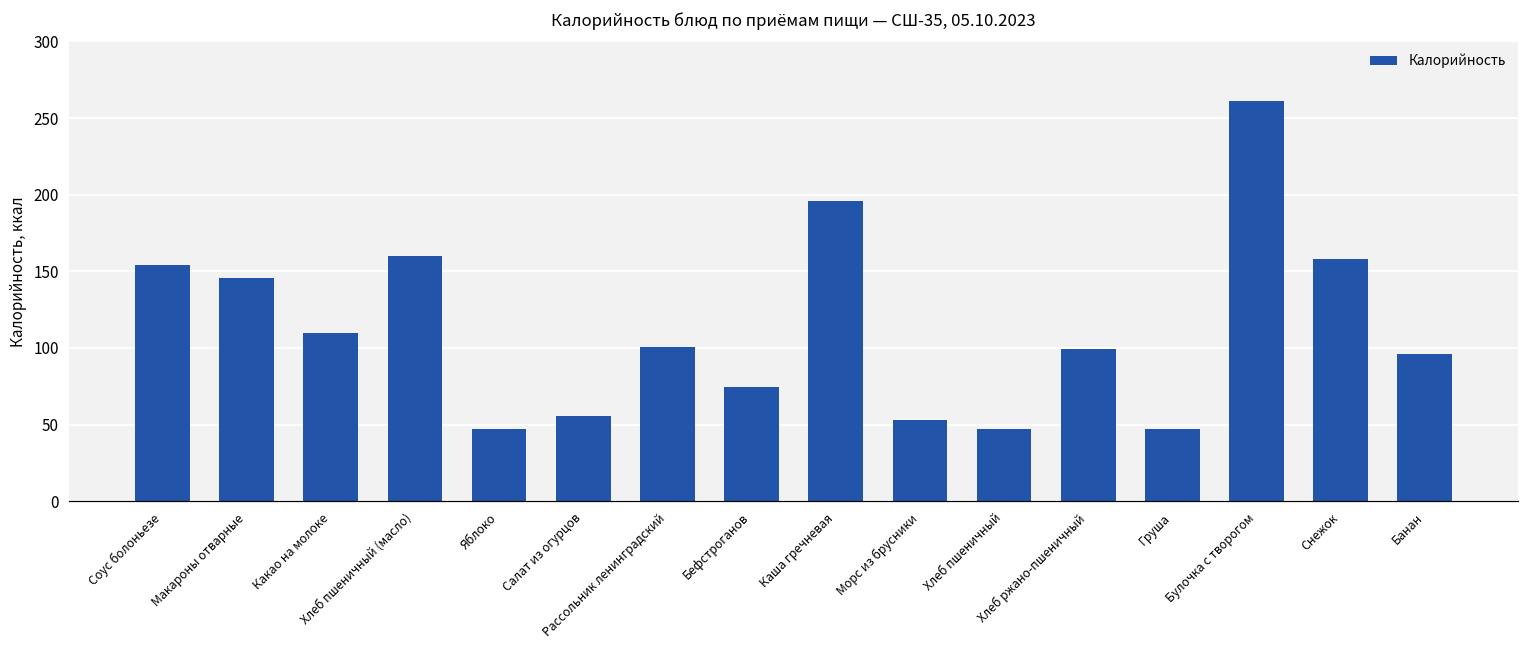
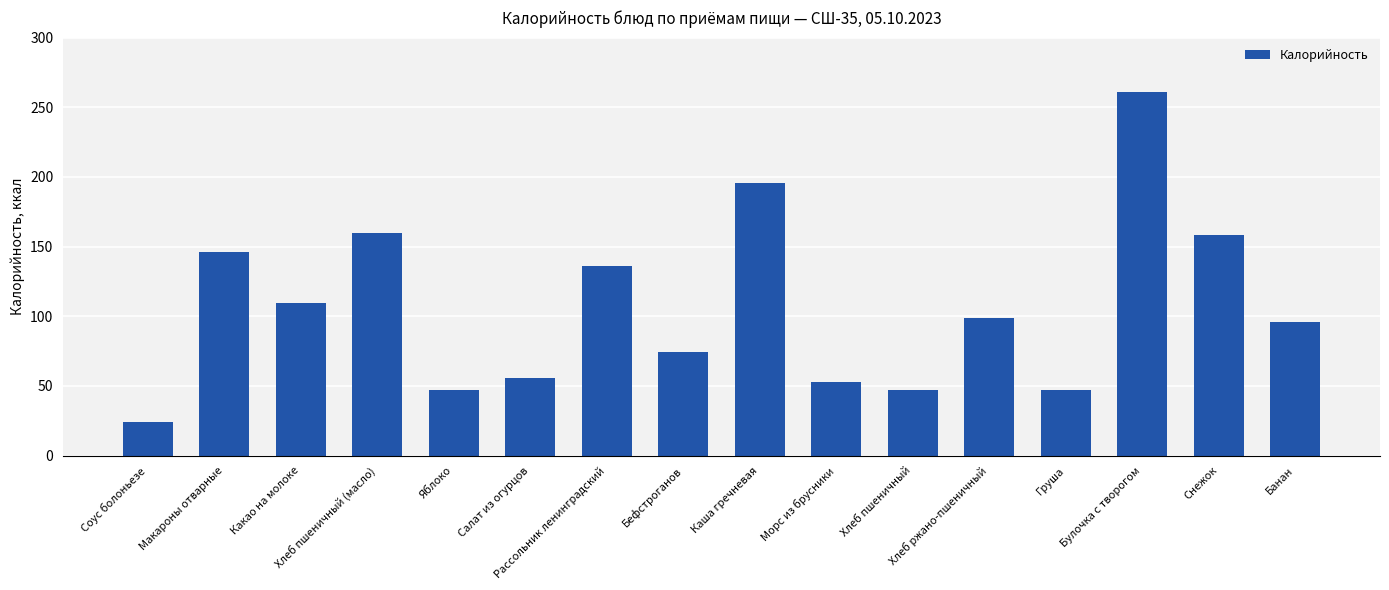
  {
-   "Соус болоньезе": 154,
+   "Соус болоньезе": 24,
    "Макароны отварные": 146,
    "Какао на молоке": 109,
    "Хлеб пшеничный (масло)": 160,
    "Яблоко": 47,
    "Салат из огурцов": 55,
-   "Рассольник ленинградский": 101,
+   "Рассольник ленинградский": 136,
    "Бефстроганов": 75,
    "Каша гречневая": 196,
    "Морс из брусники": 53,
    "Хлеб пшеничный": 47,
    "Хлеб ржано-пшеничный": 99,
    "Груша": 47,
    "Булочка с творогом": 261,
    "Снежок": 158,
    "Банан": 96
  }
